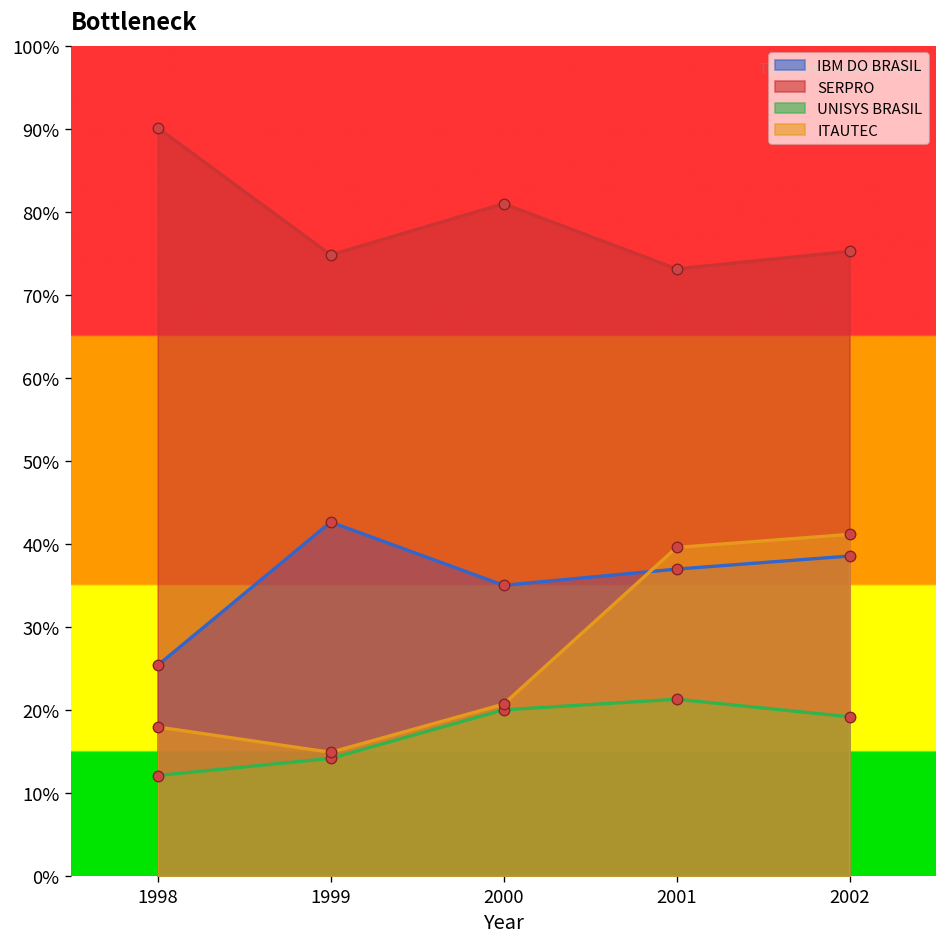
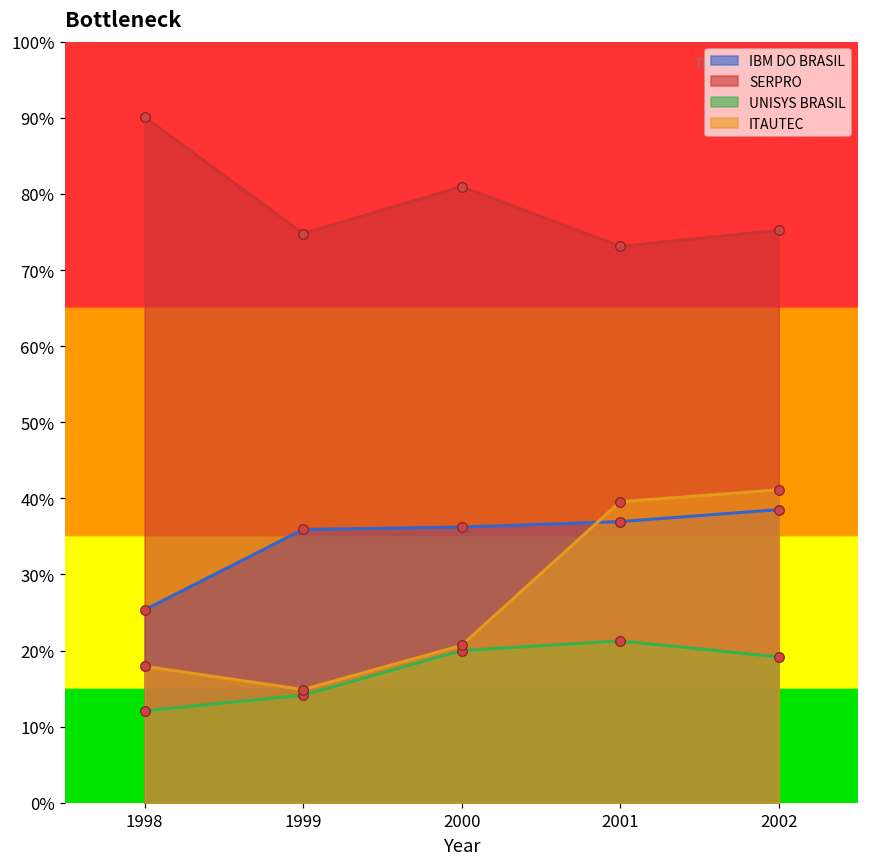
  {
    "IBM DO BRASIL": {
      "1998": "25%",
-     "1999": "43%",
-     "2000": "35%",
+     "1999": "36%",
+     "2000": "36%",
      "2001": "37%",
      "2002": "39%"
    },
    "SERPRO": {
      "1998": "90%",
      "1999": "75%",
      "2000": "81%",
      "2001": "73%",
      "2002": "75%"
    },
    "UNISYS BRASIL": {
      "1998": "12%",
      "1999": "14%",
      "2000": "20%",
      "2001": "21%",
      "2002": "19%"
    },
    "ITAUTEC": {
      "1998": "18%",
      "1999": "15%",
      "2000": "21%",
      "2001": "40%",
      "2002": "41%"
    }
  }
